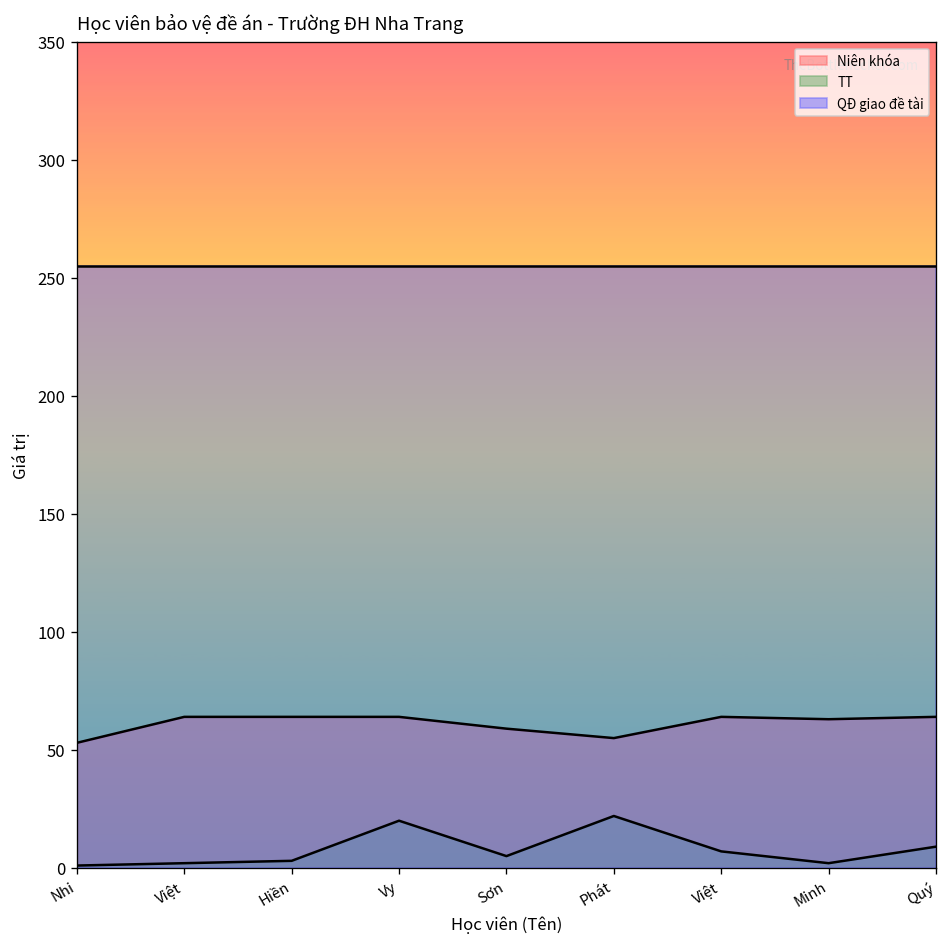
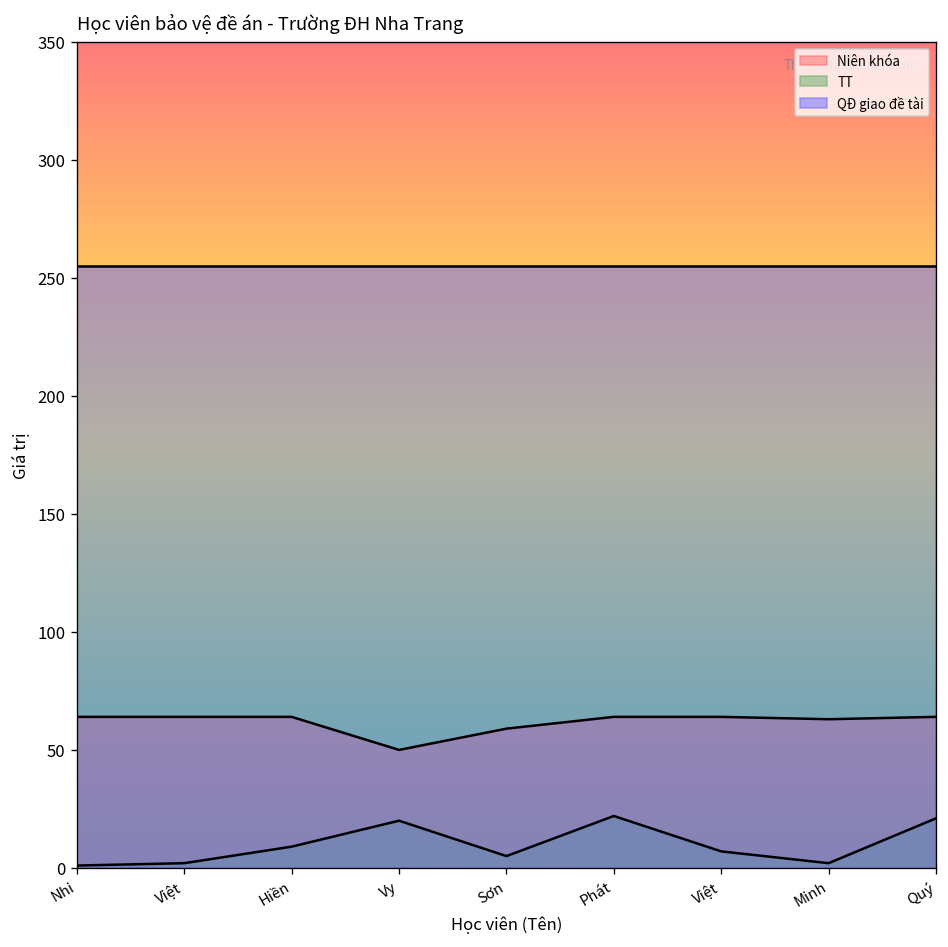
  {
    "Niên khóa": {
-     "Nhi": 53,
+     "Nhi": 64,
      "Hiền": 64,
-     "Vy": 64,
+     "Vy": 50,
      "Sơn": 59,
-     "Phát": 55,
+     "Phát": 64,
      "Minh": 63,
      "Quý": 64
    },
    "TT": {
      "Nhi": 1,
-     "Hiền": 3,
+     "Hiền": 9,
      "Vy": 20,
      "Sơn": 5,
      "Phát": 22,
      "Minh": 2,
-     "Quý": 9
+     "Quý": 21
    },
    "QĐ giao đề tài": {
      "Nhi": 255,
      "Hiền": 255,
      "Vy": 255,
      "Sơn": 255,
      "Phát": 255,
      "Minh": 255,
      "Quý": 255
    }
  }
